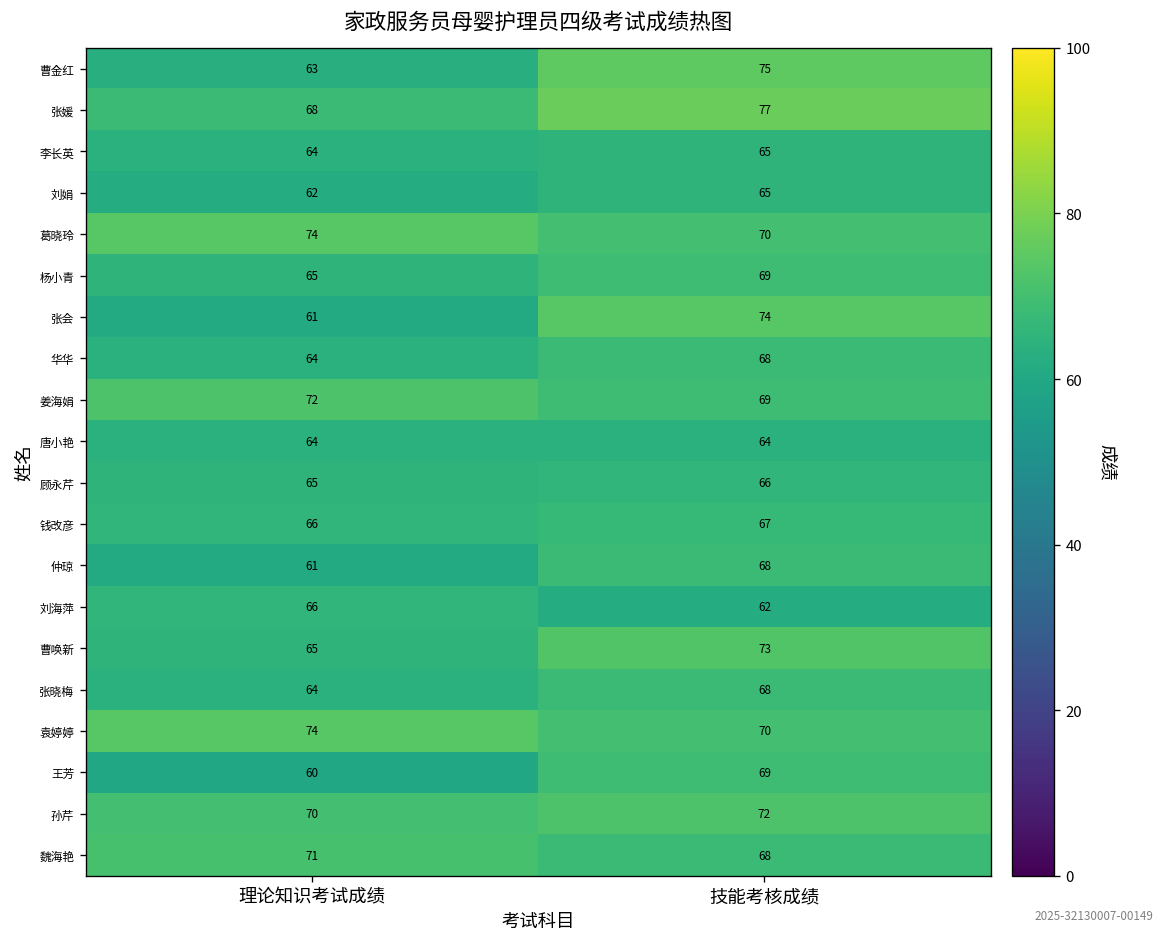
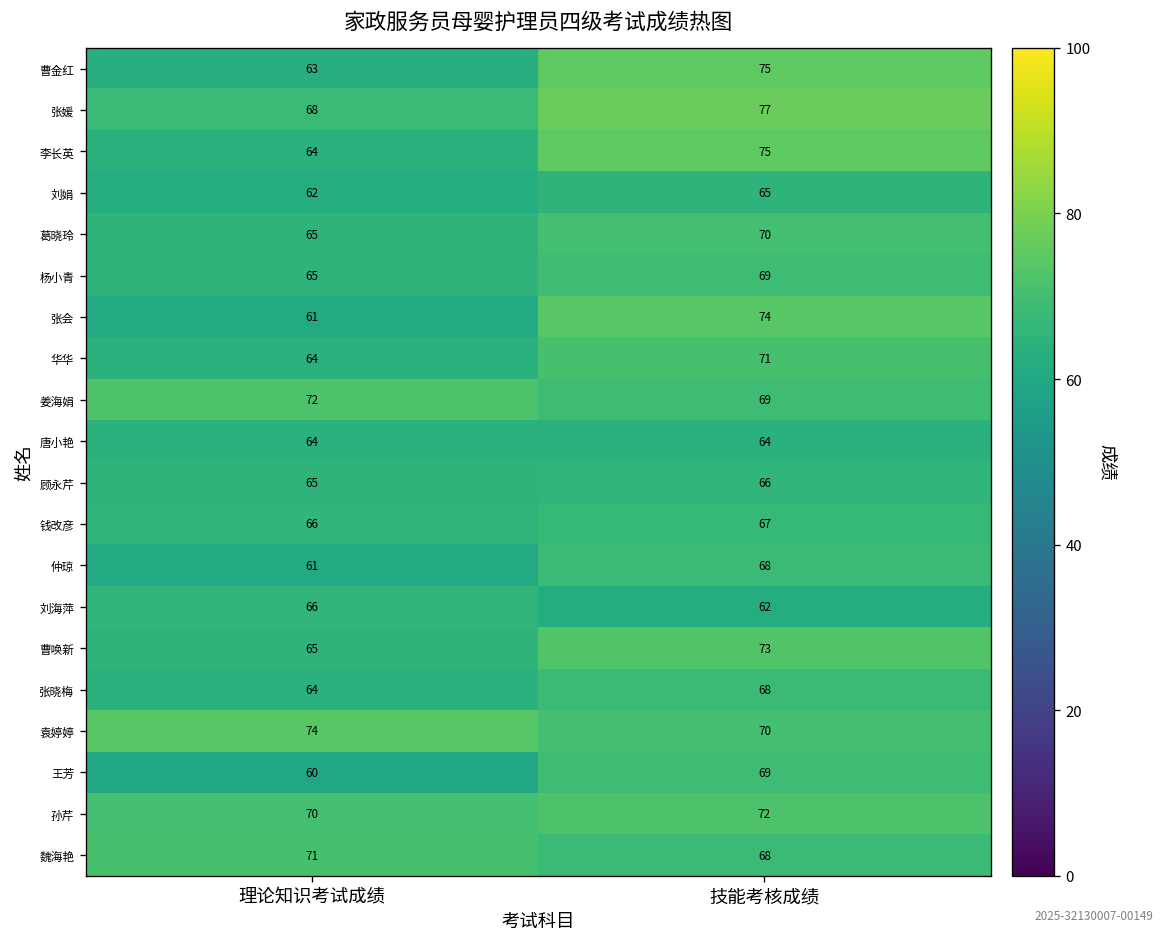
  {
    "曹金红": {
      "理论知识考试成绩": 63,
      "技能考核成绩": 75
    },
    "张媛": {
      "理论知识考试成绩": 68,
      "技能考核成绩": 77
    },
    "李长英": {
      "理论知识考试成绩": 64,
-     "技能考核成绩": 65
+     "技能考核成绩": 75
    },
    "刘娟": {
      "理论知识考试成绩": 62,
      "技能考核成绩": 65
    },
    "葛晓玲": {
-     "理论知识考试成绩": 74,
+     "理论知识考试成绩": 65,
      "技能考核成绩": 70
    },
    "杨小青": {
      "理论知识考试成绩": 65,
      "技能考核成绩": 69
    },
    "张会": {
      "理论知识考试成绩": 61,
      "技能考核成绩": 74
    },
    "华华": {
      "理论知识考试成绩": 64,
-     "技能考核成绩": 68
+     "技能考核成绩": 71
    },
    "姜海娟": {
      "理论知识考试成绩": 72,
      "技能考核成绩": 69
    },
    "唐小艳": {
      "理论知识考试成绩": 64,
      "技能考核成绩": 64
    },
    "顾永芹": {
      "理论知识考试成绩": 65,
      "技能考核成绩": 66
    },
    "钱改彦": {
      "理论知识考试成绩": 66,
      "技能考核成绩": 67
    },
    "仲琼": {
      "理论知识考试成绩": 61,
      "技能考核成绩": 68
    },
    "刘海萍": {
      "理论知识考试成绩": 66,
      "技能考核成绩": 62
    },
    "曹唤新": {
      "理论知识考试成绩": 65,
      "技能考核成绩": 73
    },
    "张晓梅": {
      "理论知识考试成绩": 64,
      "技能考核成绩": 68
    },
    "袁婷婷": {
      "理论知识考试成绩": 74,
      "技能考核成绩": 70
    },
    "王芳": {
      "理论知识考试成绩": 60,
      "技能考核成绩": 69
    },
    "孙芹": {
      "理论知识考试成绩": 70,
      "技能考核成绩": 72
    },
    "魏海艳": {
      "理论知识考试成绩": 71,
      "技能考核成绩": 68
    }
  }
